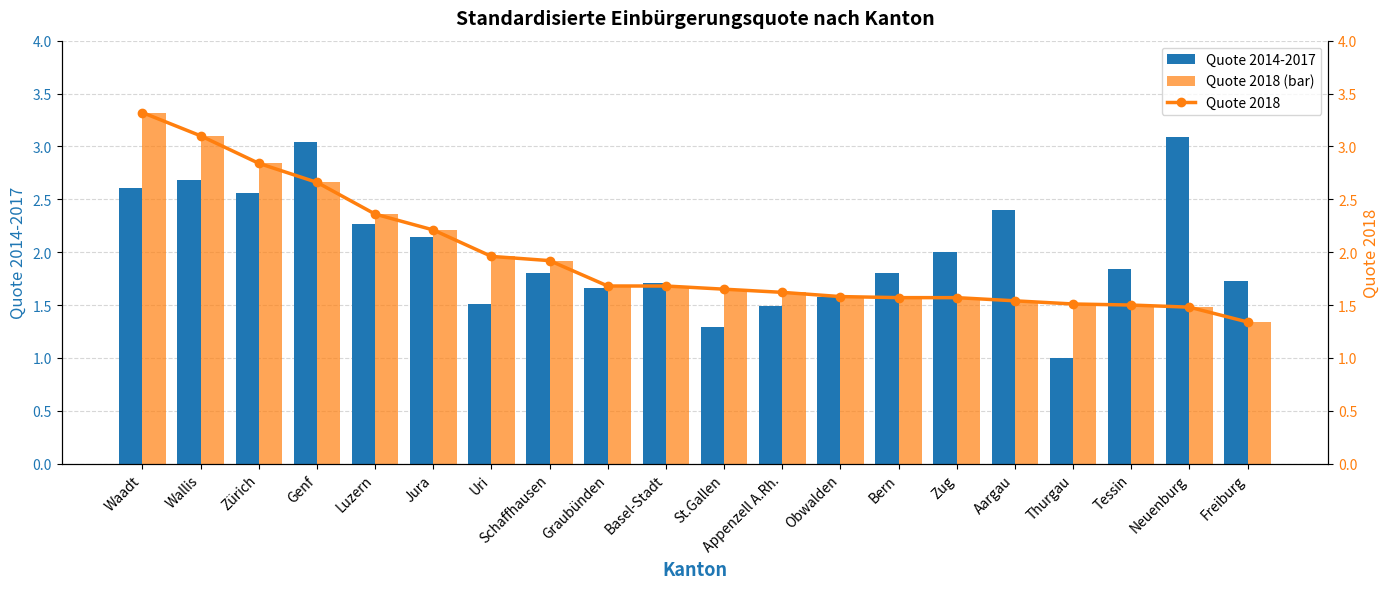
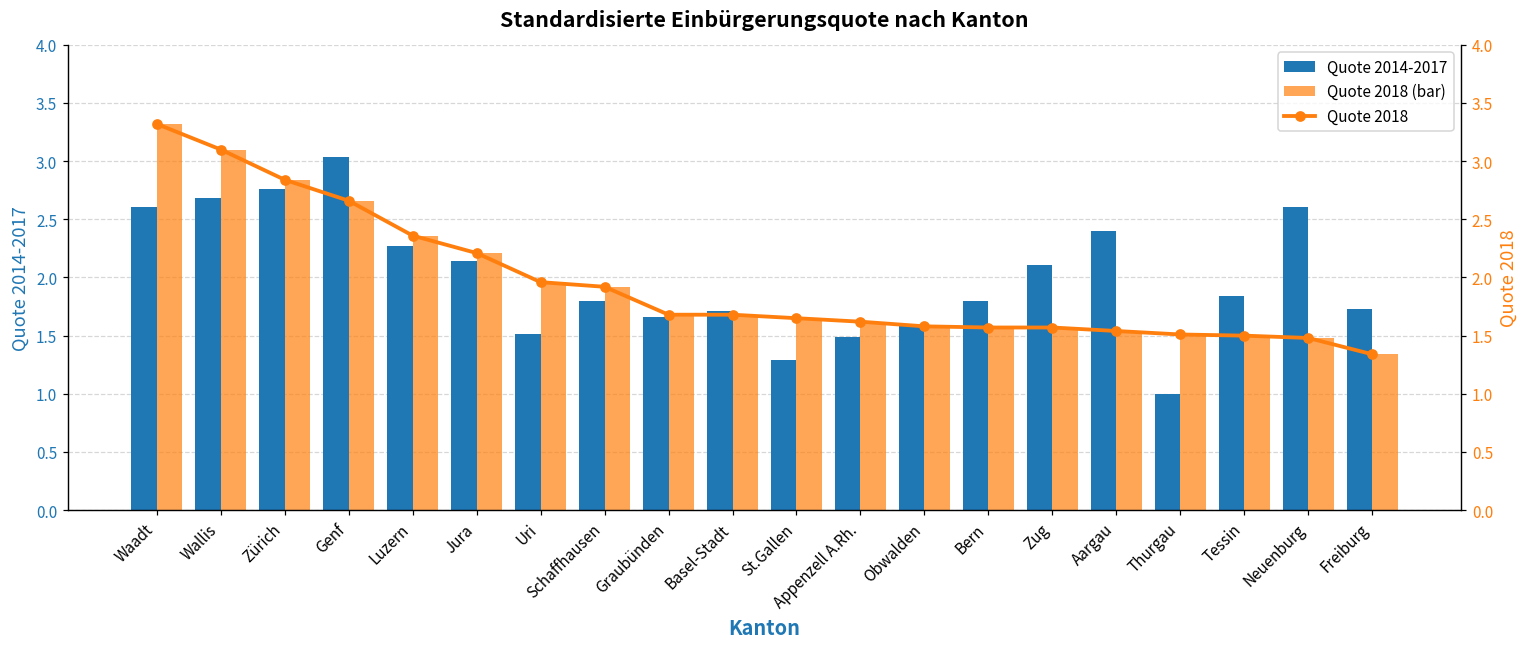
  {
    "Quote 2014-2017": {
      "Waadt": 2.61,
      "Wallis": 2.68,
-     "Zürich": 2.56,
+     "Zürich": 2.76,
      "Genf": 3.04,
      "Luzern": 2.27,
      "Jura": 2.14,
      "Uri": 1.51,
      "Schaffhausen": 1.80,
      "Graubünden": 1.66,
      "Basel-Stadt": 1.71,
      "St.Gallen": 1.29,
      "Appenzell A.Rh.": 1.49,
      "Obwalden": 1.58,
      "Bern": 1.80,
-     "Zug": 2.00,
+     "Zug": 2.11,
      "Aargau": 2.40,
      "Thurgau": 1.00,
      "Tessin": 1.84,
-     "Neuenburg": 3.09,
+     "Neuenburg": 2.61,
      "Freiburg": 1.73
    }
  }
